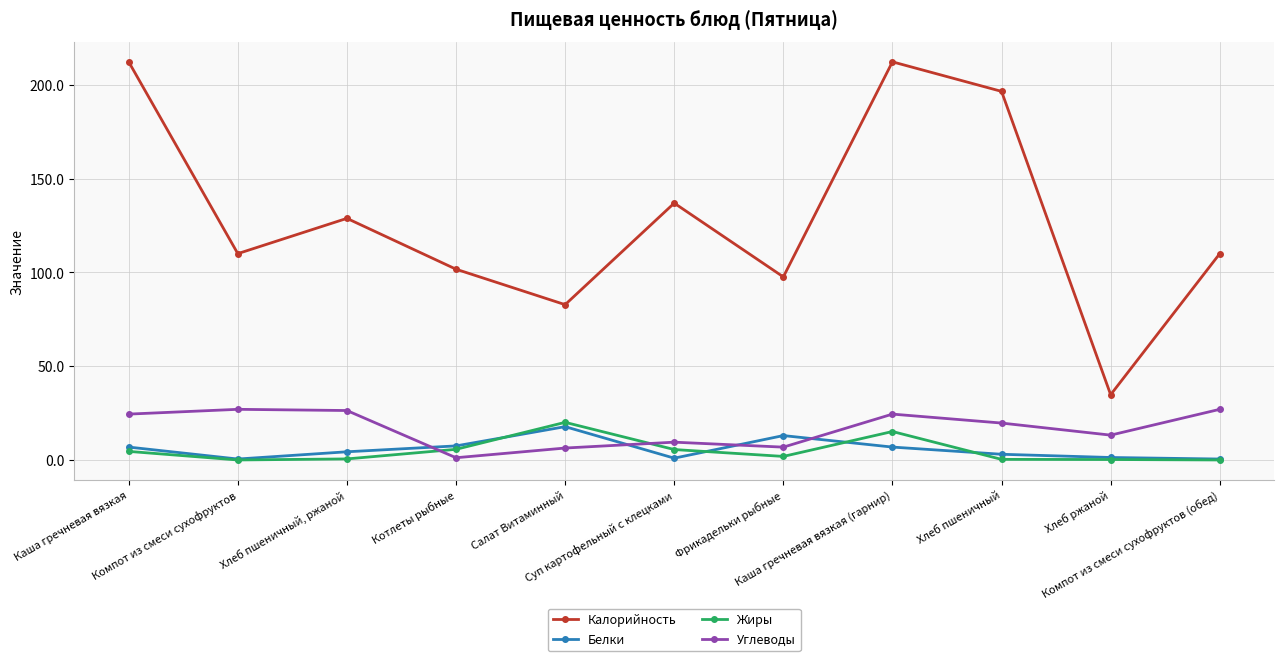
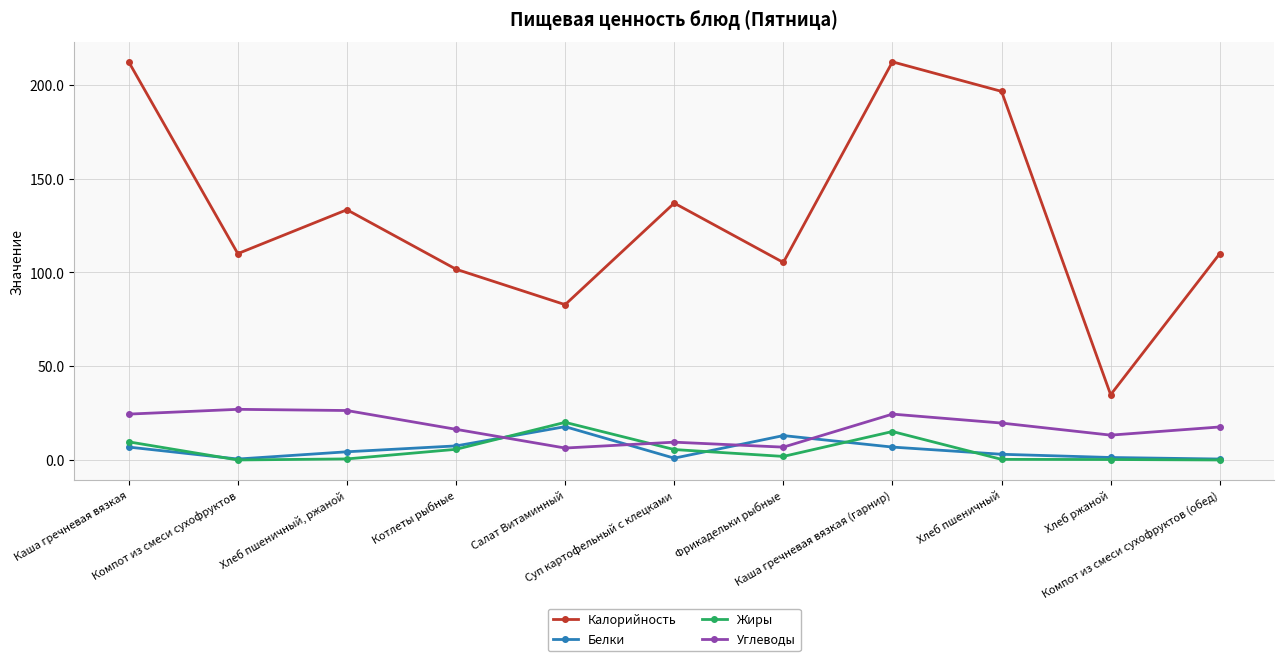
  {
    "Калорийность": {
      "Каша гречневая вязкая": 212,
      "Компот из смеси сухофруктов": 110,
-     "Хлеб пшеничный, ржаной": 129,
+     "Хлеб пшеничный, ржаной": 133,
      "Котлеты рыбные": 102,
      "Салат Витаминный": 83,
      "Суп картофельный с клецками": 137,
-     "Фрикадельки рыбные": 98,
+     "Фрикадельки рыбные": 105,
      "Каша гречневая вязкая (гарнир)": 212,
      "Хлеб пшеничный": 197,
      "Хлеб ржаной": 35,
      "Компот из смеси сухофруктов (обед)": 110
    },
    "Белки": {
      "Каша гречневая вязкая": 7,
      "Хлеб пшеничный, ржаной": 4,
      "Котлеты рыбные": 8,
      "Салат Витаминный": 18,
      "Суп картофельный с клецками": 1,
      "Фрикадельки рыбные": 13,
      "Каша гречневая вязкая (гарнир)": 7,
      "Хлеб пшеничный": 3
    },
    "Жиры": {
-     "Каша гречневая вязкая": 5,
+     "Каша гречневая вязкая": 10,
      "Хлеб пшеничный, ржаной": 1,
      "Котлеты рыбные": 6,
      "Салат Витаминный": 20,
      "Суп картофельный с клецками": 6,
      "Фрикадельки рыбные": 2,
      "Каша гречневая вязкая (гарнир)": 15,
      "Хлеб пшеничный": 0
    },
    "Углеводы": {
      "Каша гречневая вязкая": 24,
      "Компот из смеси сухофруктов": 27,
      "Хлеб пшеничный, ржаной": 26,
-     "Котлеты рыбные": 1,
+     "Котлеты рыбные": 16,
      "Салат Витаминный": 6,
      "Суп картофельный с клецками": 9,
      "Фрикадельки рыбные": 7,
      "Каша гречневая вязкая (гарнир)": 24,
      "Хлеб пшеничный": 20,
      "Хлеб ржаной": 13,
-     "Компот из смеси сухофруктов (обед)": 27
+     "Компот из смеси сухофруктов (обед)": 18
    }
  }
